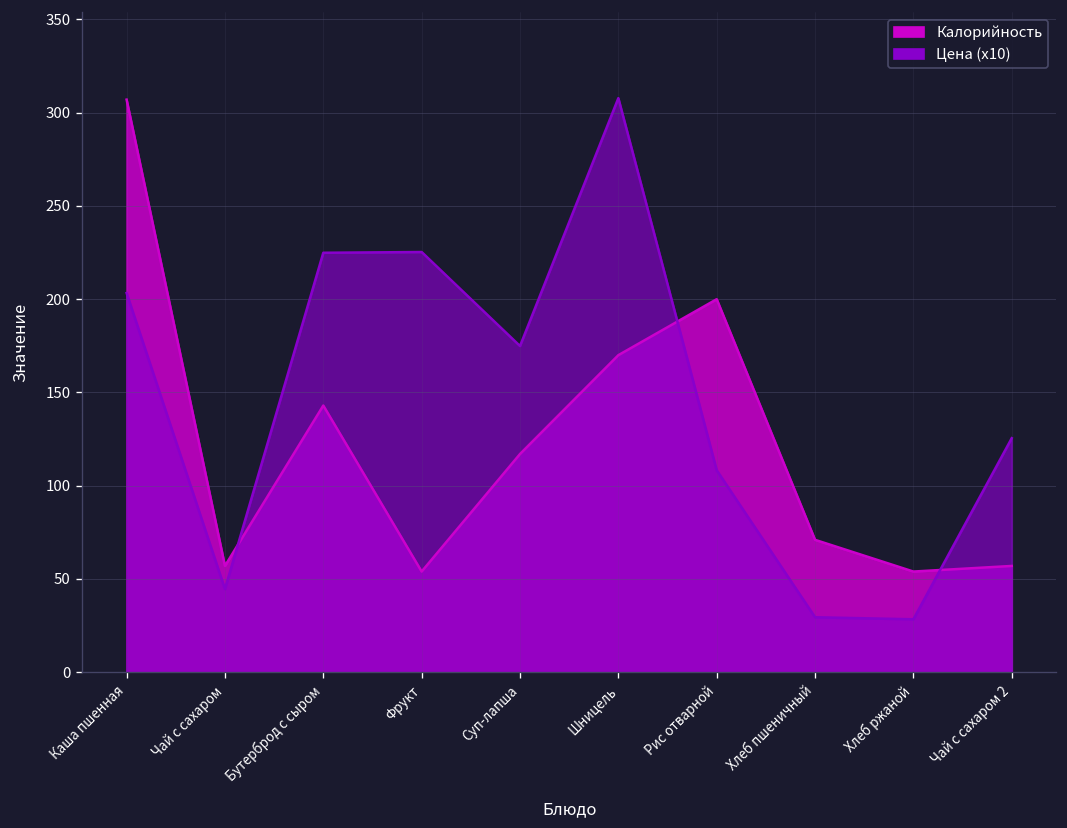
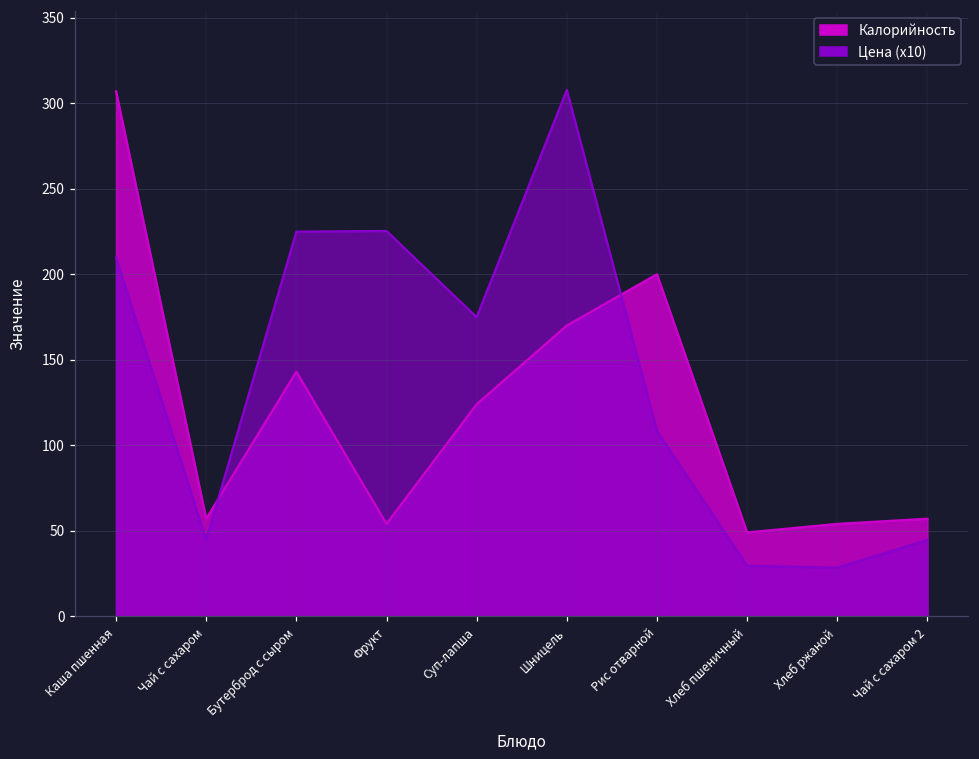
  {
    "Калорийность": {
      "Каша пшенная": 307,
      "Чай с сахаром": 57,
      "Бутерброд с сыром": 143,
      "Фрукт": 54,
-     "Суп-лапша": 117,
+     "Суп-лапша": 124,
      "Шницель": 170,
      "Рис отварной": 200,
-     "Хлеб пшеничный": 71,
+     "Хлеб пшеничный": 49,
      "Хлеб ржаной": 54,
      "Чай с сахаром 2": 57
    },
    "Цена (x10)": {
-     "Каша пшенная": 203,
+     "Каша пшенная": 210,
      "Чай с сахаром": 45,
      "Бутерброд с сыром": 225,
      "Фрукт": 225,
      "Суп-лапша": 175,
      "Шницель": 308,
      "Рис отварной": 108,
      "Хлеб пшеничный": 30,
      "Хлеб ржаной": 28,
-     "Чай с сахаром 2": 126
+     "Чай с сахаром 2": 45
    }
  }
